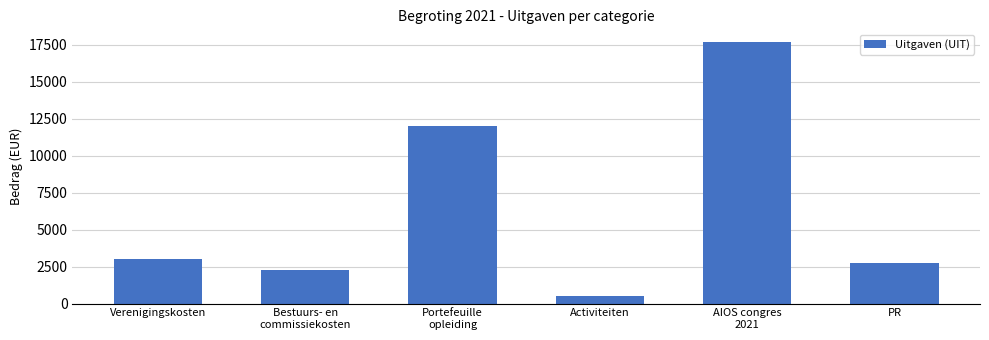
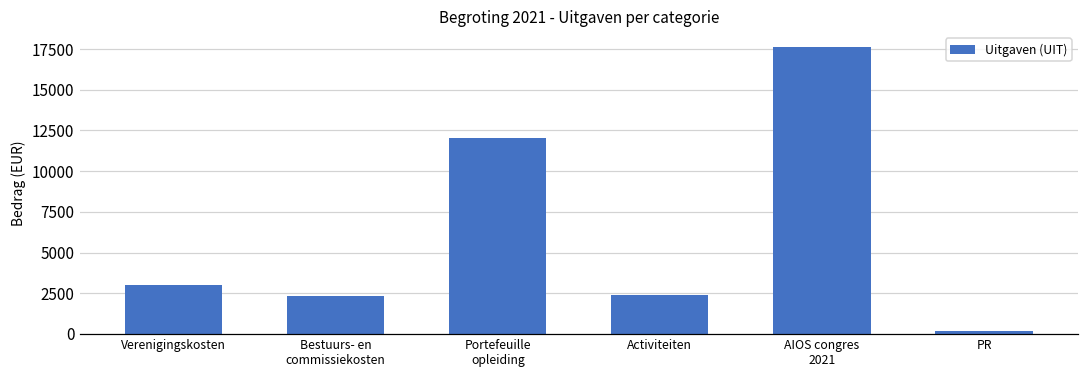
  {
    "Verenigingskosten": 3000,
    "Bestuurs- en commissiekosten": 2300,
    "Portefeuille opleiding": 12000,
-   "Activiteiten": 500,
+   "Activiteiten": 2400,
    "AIOS congres 2021": 17700,
-   "PR": 2800
+   "PR": 200
  }
